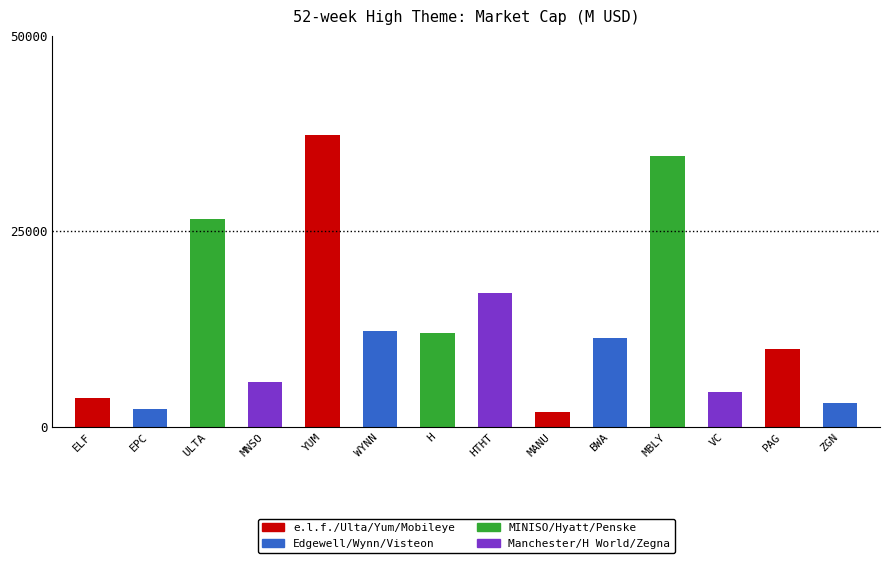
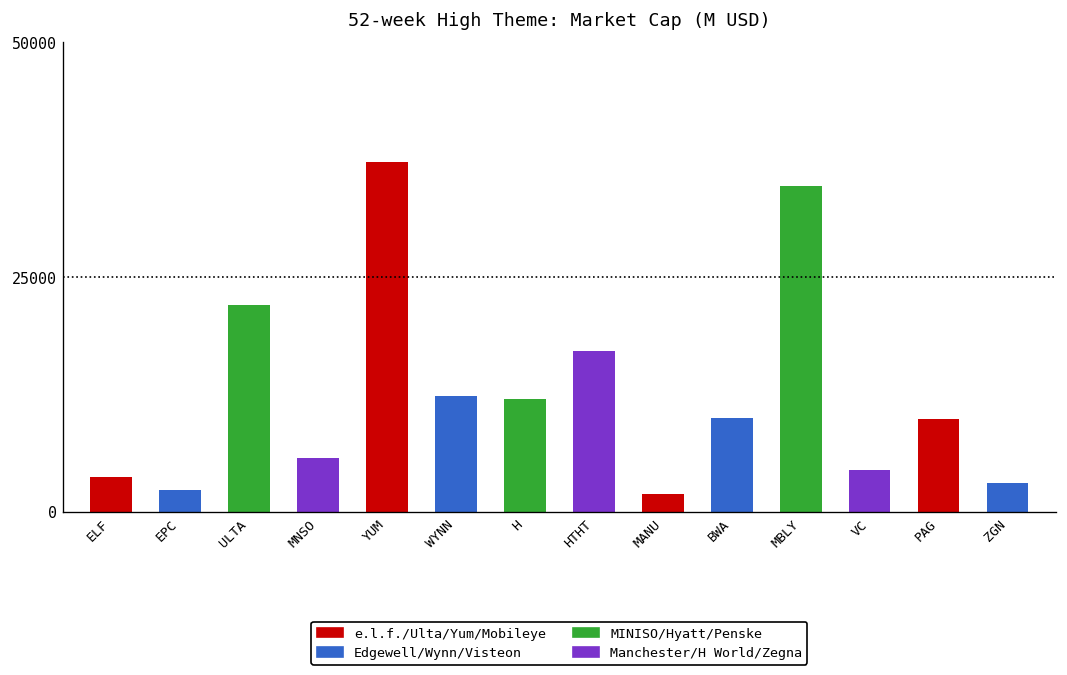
  {
    "ELF": 4000,
    "EPC": 2000,
-   "ULTA": 27000,
+   "ULTA": 22000,
    "MNSO": 6000,
    "YUM": 37000,
    "WYNN": 12000,
    "H": 12000,
    "HTHT": 17000,
    "MANU": 2000,
-   "BWA": 11000,
+   "BWA": 10000,
    "MBLY": 35000,
    "VC": 5000,
    "PAG": 10000,
    "ZGN": 3000
  }
